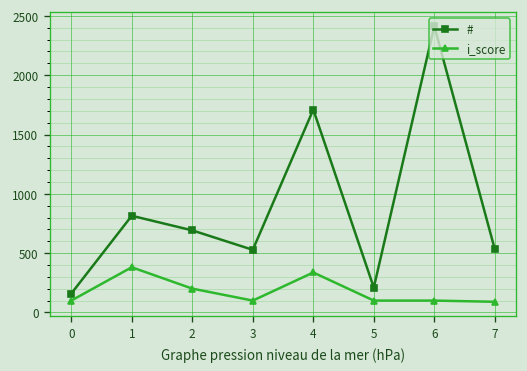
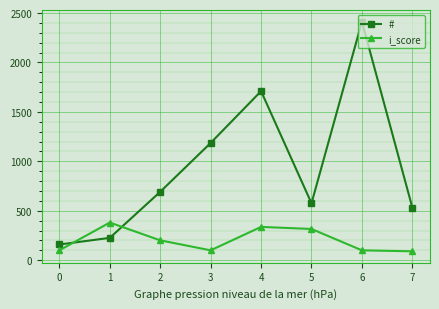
  {
    "#": {
      "0": 200,
-     "1": 800,
+     "1": 200,
      "2": 700,
-     "3": 500,
+     "3": 1200,
      "4": 1700,
-     "5": 200,
+     "5": 600,
      "7": 500
    },
    "i_score": {
      "0": 100,
      "1": 400,
      "2": 200,
      "3": 100,
      "4": 300,
-     "5": 100,
+     "5": 300,
      "6": 100,
      "7": 100
    }
  }
